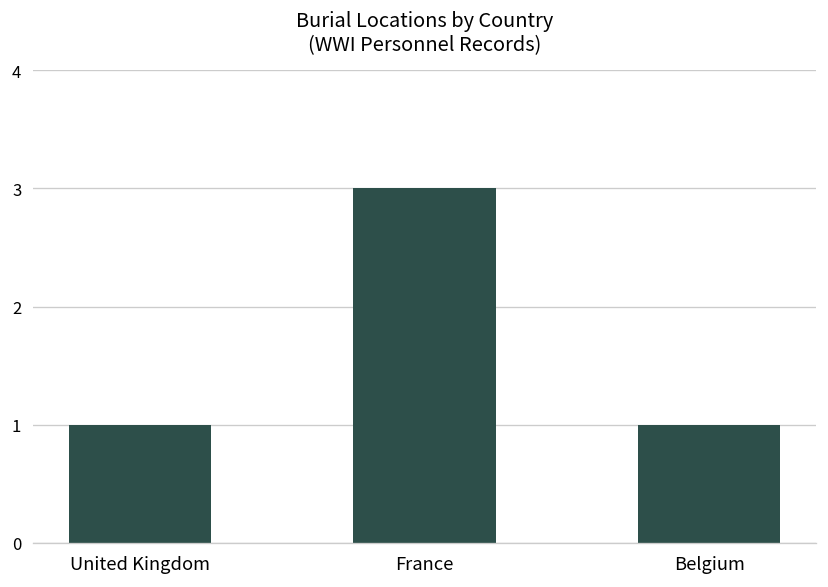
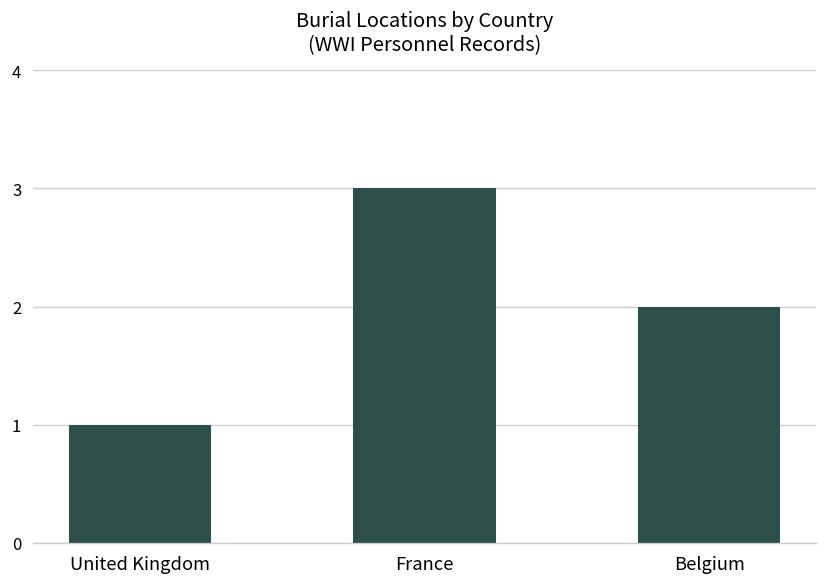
  {
    "United Kingdom": 1,
    "France": 3,
-   "Belgium": 1
+   "Belgium": 2
  }
